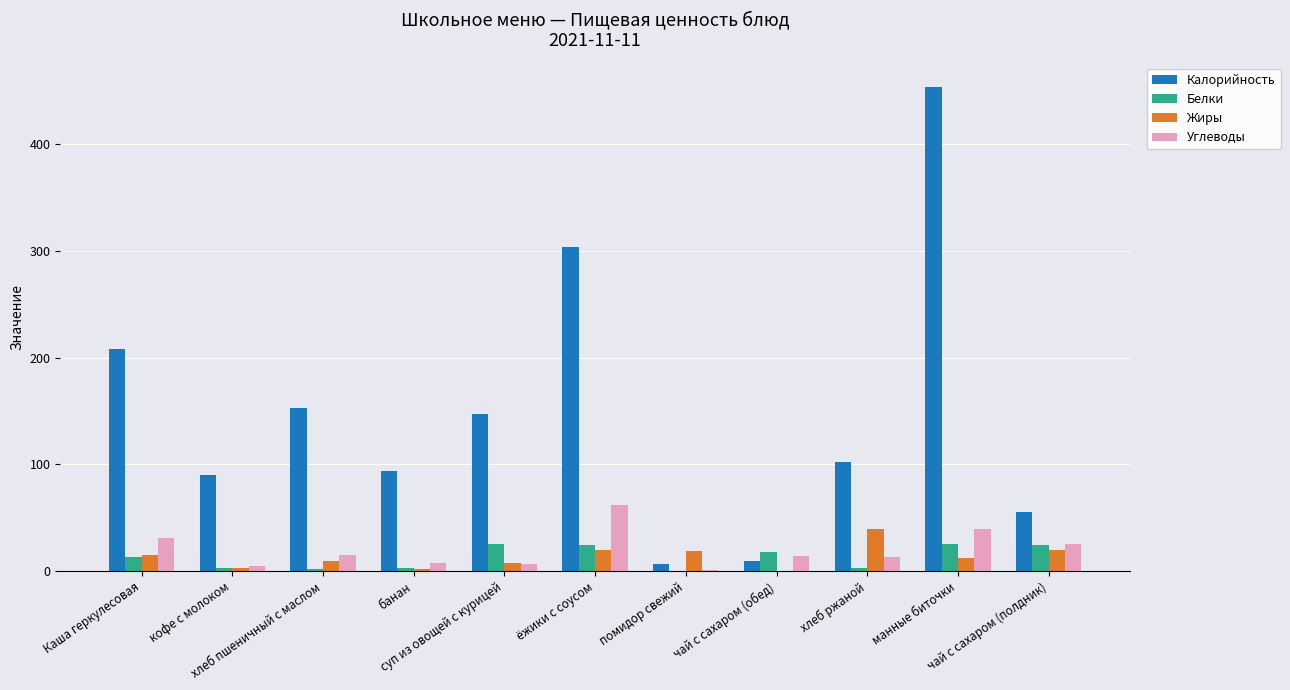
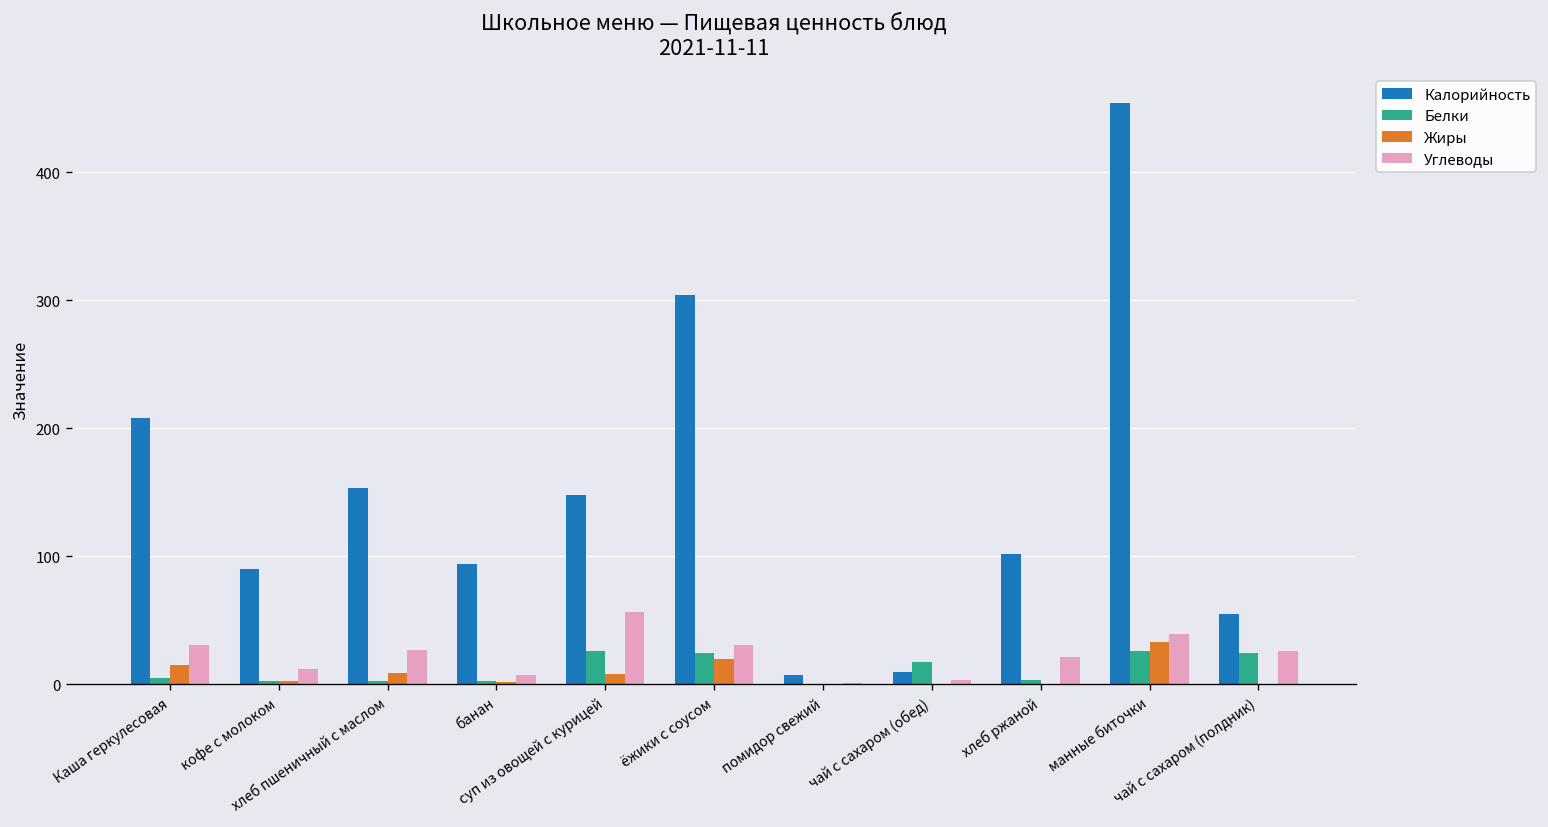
  {
    "Калорийность": {
      "Каша геркулесовая": 208,
      "кофе с молоком": 90,
      "хлеб пшеничный с маслом": 153,
      "банан": 94,
      "суп из овощей с курицей": 148,
      "ёжики с соусом": 304,
      "помидор свежий": 7,
      "чай с сахаром (обед)": 10,
      "хлеб ржаной": 102,
      "манные биточки": 454,
      "чай с сахаром (полдник)": 55
    },
    "Белки": {
-     "Каша геркулесовая": 13,
+     "Каша геркулесовая": 5,
      "кофе с молоком": 3,
      "хлеб пшеничный с маслом": 2,
      "банан": 3,
      "суп из овощей с курицей": 26,
      "ёжики с соусом": 25,
      "чай с сахаром (обед)": 18,
      "хлеб ржаной": 3,
      "манные биточки": 26,
      "чай с сахаром (полдник)": 25
    },
    "Жиры": {
      "Каша геркулесовая": 15,
      "кофе с молоком": 3,
      "хлеб пшеничный с маслом": 9,
      "суп из овощей с курицей": 8,
      "ёжики с соусом": 20,
-     "помидор свежий": 19,
-     "хлеб ржаной": 39,
-     "манные биточки": 12,
-     "чай с сахаром (полдник)": 20
+     "помидор свежий": 0,
+     "хлеб ржаной": 0,
+     "манные биточки": 33,
+     "чай с сахаром (полдник)": 0
    },
    "Углеводы": {
      "Каша геркулесовая": 31,
-     "кофе с молоком": 5,
-     "хлеб пшеничный с маслом": 16,
+     "кофе с молоком": 12,
+     "хлеб пшеничный с маслом": 27,
      "банан": 8,
-     "суп из овощей с курицей": 7,
-     "ёжики с соусом": 62,
-     "чай с сахаром (обед)": 14,
-     "хлеб ржаной": 13,
+     "суп из овощей с курицей": 57,
+     "ёжики с соусом": 31,
+     "чай с сахаром (обед)": 4,
+     "хлеб ржаной": 21,
      "манные биточки": 39,
      "чай с сахаром (полдник)": 26
    }
  }
